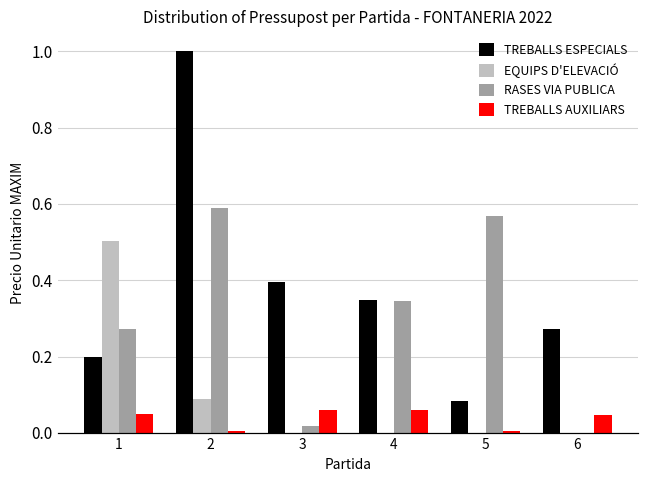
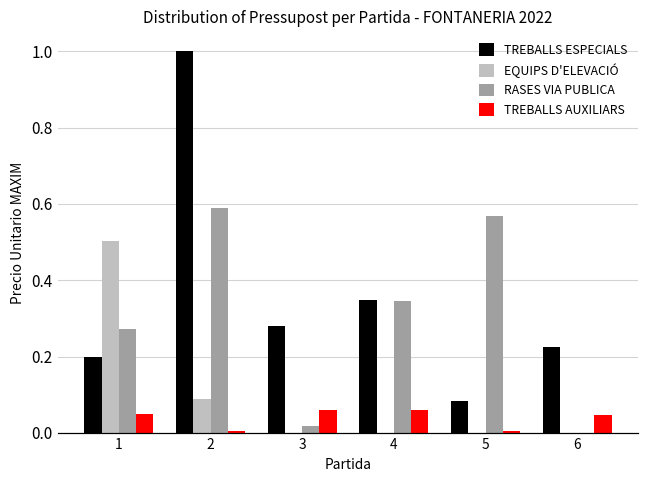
  {
    "TREBALLS ESPECIALS": {
      "1": 0.20,
      "2": 1.00,
-     "3": 0.40,
+     "3": 0.28,
      "4": 0.35,
      "5": 0.08,
-     "6": 0.27
+     "6": 0.23
    },
    "TREBALLS AUXILIARS": {
      "1": 0.05,
      "3": 0.06,
      "4": 0.06,
      "6": 0.05
    }
  }
